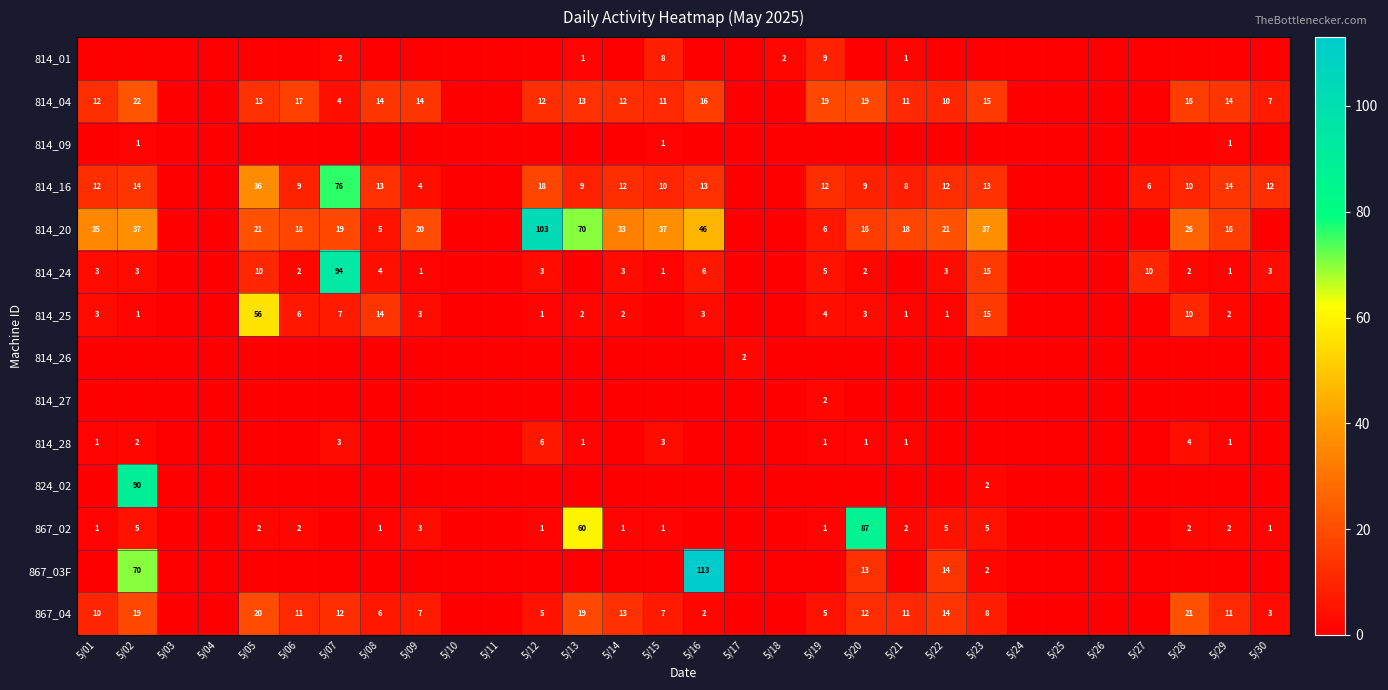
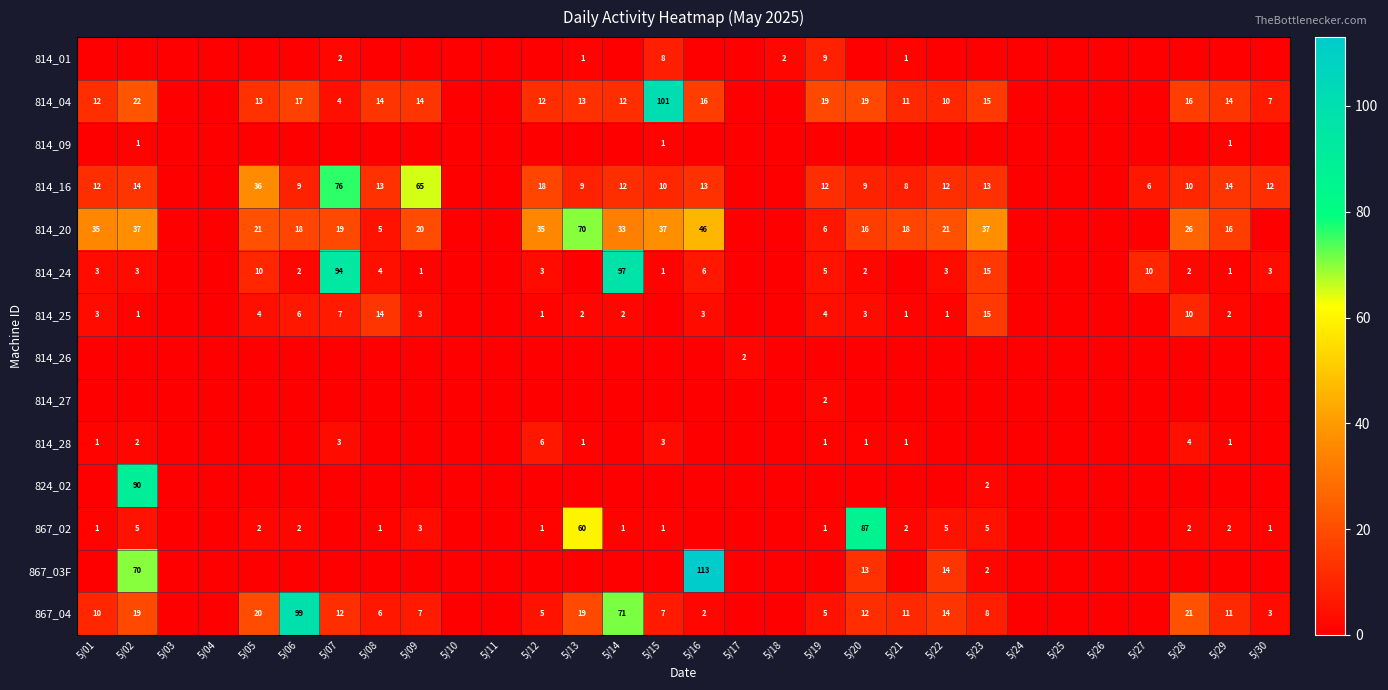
  {
    "814_01": {
      "5/07": 2,
      "5/13": 1,
      "5/15": 8,
      "5/18": 2,
      "5/19": 9,
      "5/21": 1
    },
    "814_04": {
      "5/01": 12,
      "5/02": 22,
      "5/05": 13,
      "5/06": 17,
      "5/07": 4,
      "5/08": 14,
      "5/09": 14,
      "5/12": 12,
      "5/13": 13,
      "5/14": 12,
-     "5/15": 11,
+     "5/15": 101,
      "5/16": 16,
      "5/19": 19,
      "5/20": 19,
      "5/21": 11,
      "5/22": 10,
      "5/23": 15,
      "5/28": 16,
      "5/29": 14,
      "5/30": 7
    },
    "814_09": {
      "5/02": 1,
      "5/15": 1,
      "5/29": 1
    },
    "814_16": {
      "5/01": 12,
      "5/02": 14,
      "5/05": 36,
      "5/06": 9,
      "5/07": 76,
      "5/08": 13,
-     "5/09": 4,
+     "5/09": 65,
      "5/12": 18,
      "5/13": 9,
      "5/14": 12,
      "5/15": 10,
      "5/16": 13,
      "5/19": 12,
      "5/20": 9,
      "5/21": 8,
      "5/22": 12,
      "5/23": 13,
      "5/27": 6,
      "5/28": 10,
      "5/29": 14,
      "5/30": 12
    },
    "814_20": {
      "5/01": 35,
      "5/02": 37,
      "5/05": 21,
      "5/06": 18,
      "5/07": 19,
      "5/08": 5,
      "5/09": 20,
-     "5/12": 103,
+     "5/12": 35,
      "5/13": 70,
      "5/14": 33,
      "5/15": 37,
      "5/16": 46,
      "5/19": 6,
      "5/20": 16,
      "5/21": 18,
      "5/22": 21,
      "5/23": 37,
      "5/28": 26,
      "5/29": 16
    },
    "814_24": {
      "5/01": 3,
      "5/02": 3,
      "5/05": 10,
      "5/06": 2,
      "5/07": 94,
      "5/08": 4,
      "5/09": 1,
      "5/12": 3,
-     "5/14": 3,
+     "5/14": 97,
      "5/15": 1,
      "5/16": 6,
      "5/19": 5,
      "5/20": 2,
      "5/22": 3,
      "5/23": 15,
      "5/27": 10,
      "5/28": 2,
      "5/29": 1,
      "5/30": 3
    },
    "814_25": {
      "5/01": 3,
      "5/02": 1,
-     "5/05": 56,
+     "5/05": 4,
      "5/06": 6,
      "5/07": 7,
      "5/08": 14,
      "5/09": 3,
      "5/12": 1,
      "5/13": 2,
      "5/14": 2,
      "5/16": 3,
      "5/19": 4,
      "5/20": 3,
      "5/21": 1,
      "5/22": 1,
      "5/23": 15,
      "5/28": 10,
      "5/29": 2
    },
    "814_26": {
      "5/17": 2
    },
    "814_27": {
      "5/19": 2
    },
    "814_28": {
      "5/01": 1,
      "5/02": 2,
      "5/07": 3,
      "5/12": 6,
      "5/13": 1,
      "5/15": 3,
      "5/19": 1,
      "5/20": 1,
      "5/21": 1,
      "5/28": 4,
      "5/29": 1
    },
    "824_02": {
      "5/02": 90,
      "5/23": 2
    },
    "867_02": {
      "5/01": 1,
      "5/02": 5,
      "5/05": 2,
      "5/06": 2,
      "5/08": 1,
      "5/09": 3,
      "5/12": 1,
      "5/13": 60,
      "5/14": 1,
      "5/15": 1,
      "5/19": 1,
      "5/20": 87,
      "5/21": 2,
      "5/22": 5,
      "5/23": 5,
      "5/28": 2,
      "5/29": 2,
      "5/30": 1
    },
    "867_03F": {
      "5/02": 70,
      "5/16": 113,
      "5/20": 13,
      "5/22": 14,
      "5/23": 2
    },
    "867_04": {
      "5/01": 10,
      "5/02": 19,
      "5/05": 20,
-     "5/06": 11,
+     "5/06": 99,
      "5/07": 12,
      "5/08": 6,
      "5/09": 7,
      "5/12": 5,
      "5/13": 19,
-     "5/14": 13,
+     "5/14": 71,
      "5/15": 7,
      "5/16": 2,
      "5/19": 5,
      "5/20": 12,
      "5/21": 11,
      "5/22": 14,
      "5/23": 8,
      "5/28": 21,
      "5/29": 11,
      "5/30": 3
    }
  }
